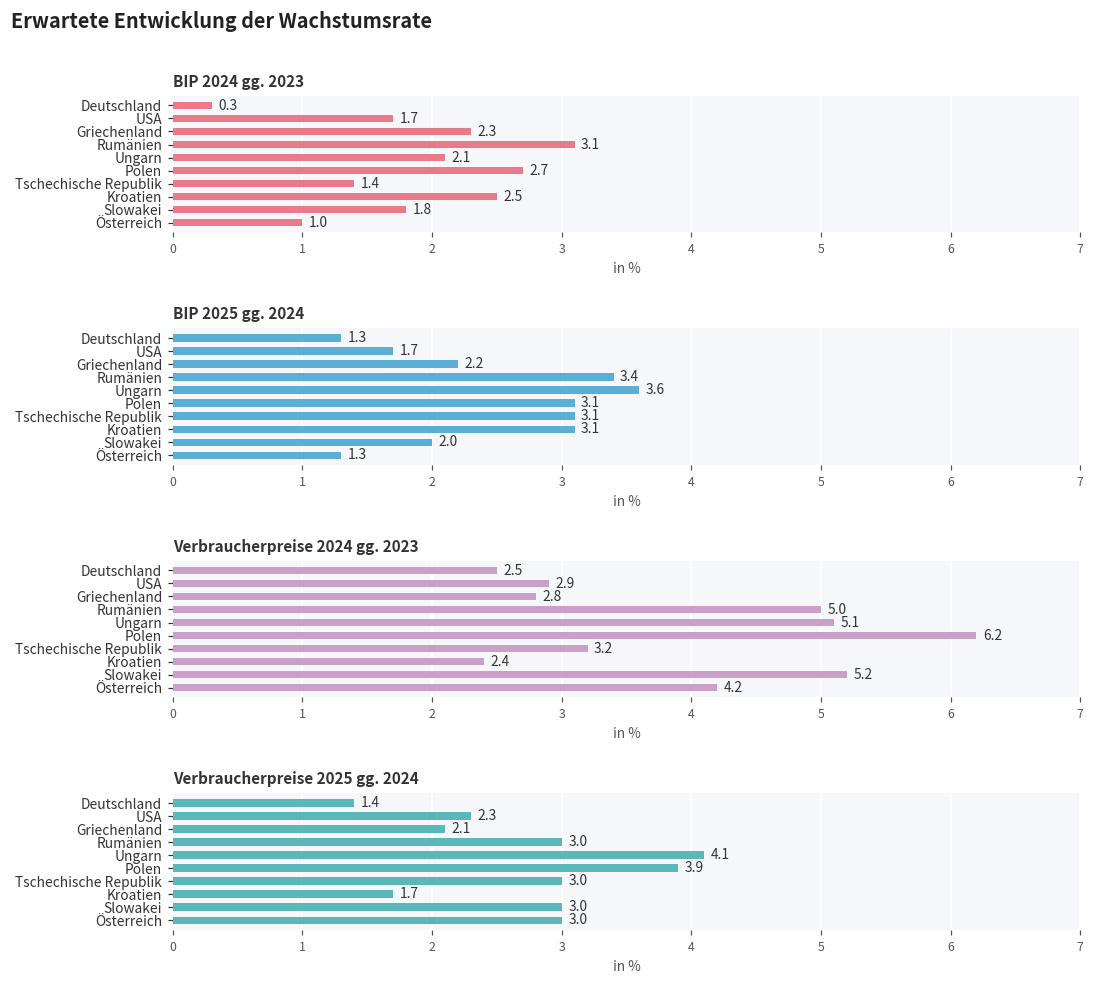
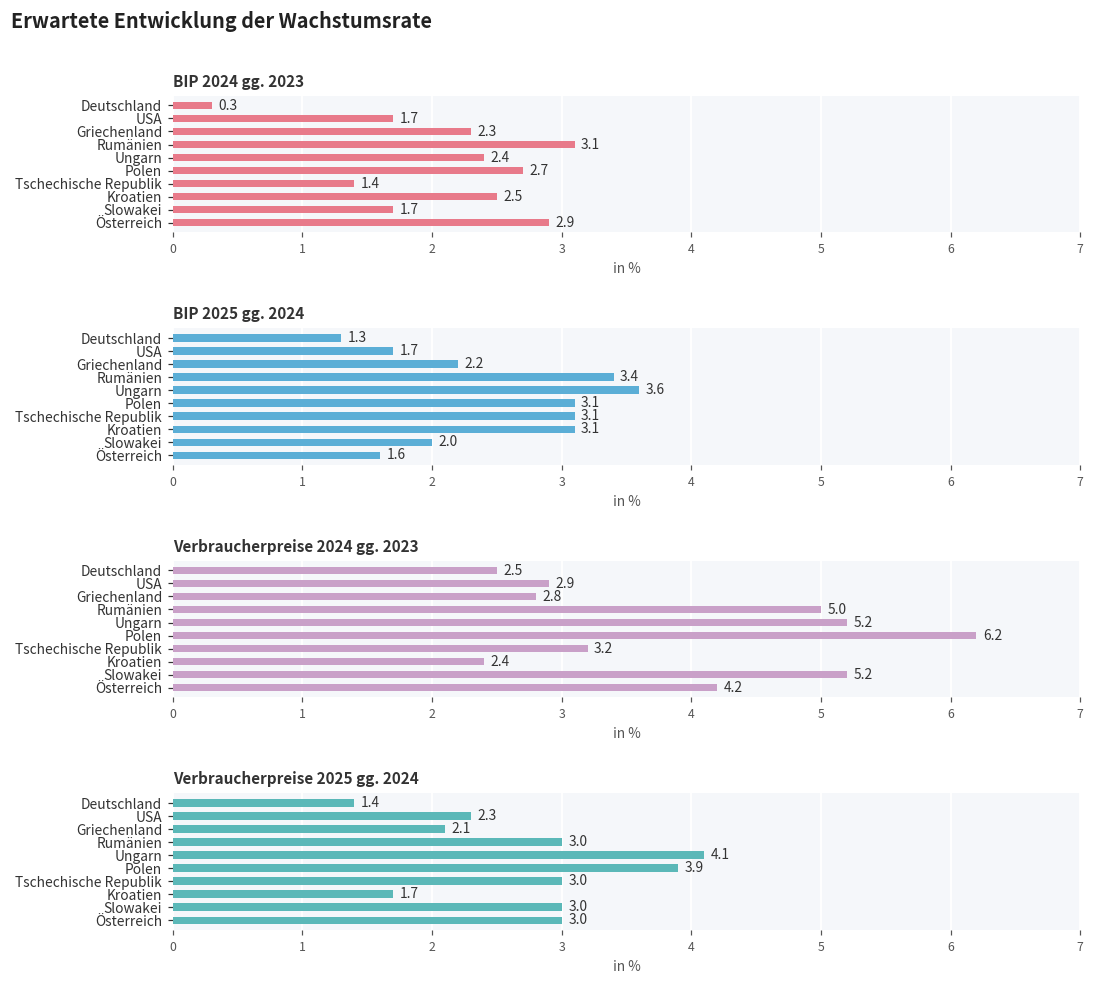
  {
    "BIP 2024 gg. 2023": {
      "Deutschland": 0.3,
      "USA": 1.7,
      "Griechenland": 2.3,
      "Rumänien": 3.1,
-     "Ungarn": 2.1,
+     "Ungarn": 2.4,
      "Polen": 2.7,
      "Tschechische Republik": 1.4,
      "Kroatien": 2.5,
-     "Slowakei": 1.8,
-     "Österreich": 1.0
+     "Slowakei": 1.7,
+     "Österreich": 2.9
    },
    "BIP 2025 gg. 2024": {
      "Deutschland": 1.3,
      "USA": 1.7,
      "Griechenland": 2.2,
      "Rumänien": 3.4,
      "Ungarn": 3.6,
      "Polen": 3.1,
      "Tschechische Republik": 3.1,
      "Kroatien": 3.1,
      "Slowakei": 2.0,
-     "Österreich": 1.3
+     "Österreich": 1.6
    },
    "Verbraucherpreise 2024 gg. 2023": {
      "Deutschland": 2.5,
      "USA": 2.9,
      "Griechenland": 2.8,
      "Rumänien": 5.0,
-     "Ungarn": 5.1,
+     "Ungarn": 5.2,
      "Polen": 6.2,
      "Tschechische Republik": 3.2,
      "Kroatien": 2.4,
      "Slowakei": 5.2,
      "Österreich": 4.2
    },
    "Verbraucherpreise 2025 gg. 2024": {
      "Deutschland": 1.4,
      "USA": 2.3,
      "Griechenland": 2.1,
      "Rumänien": 3.0,
      "Ungarn": 4.1,
      "Polen": 3.9,
      "Tschechische Republik": 3.0,
      "Kroatien": 1.7,
      "Slowakei": 3.0,
      "Österreich": 3.0
    }
  }
